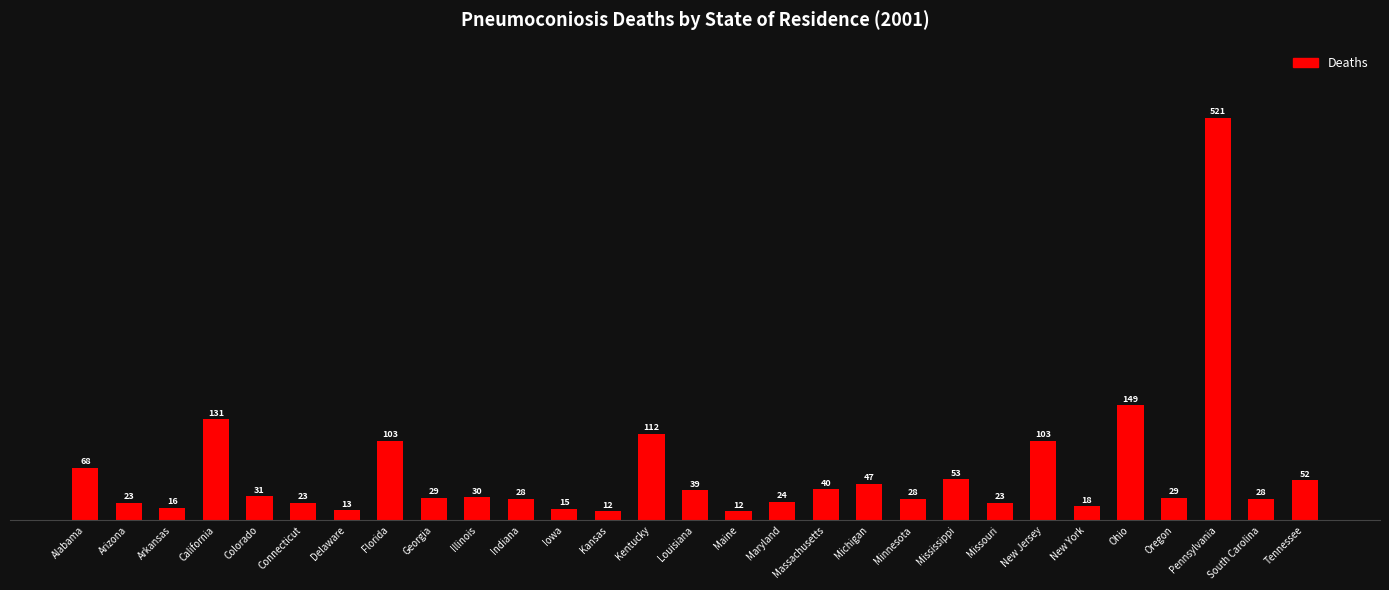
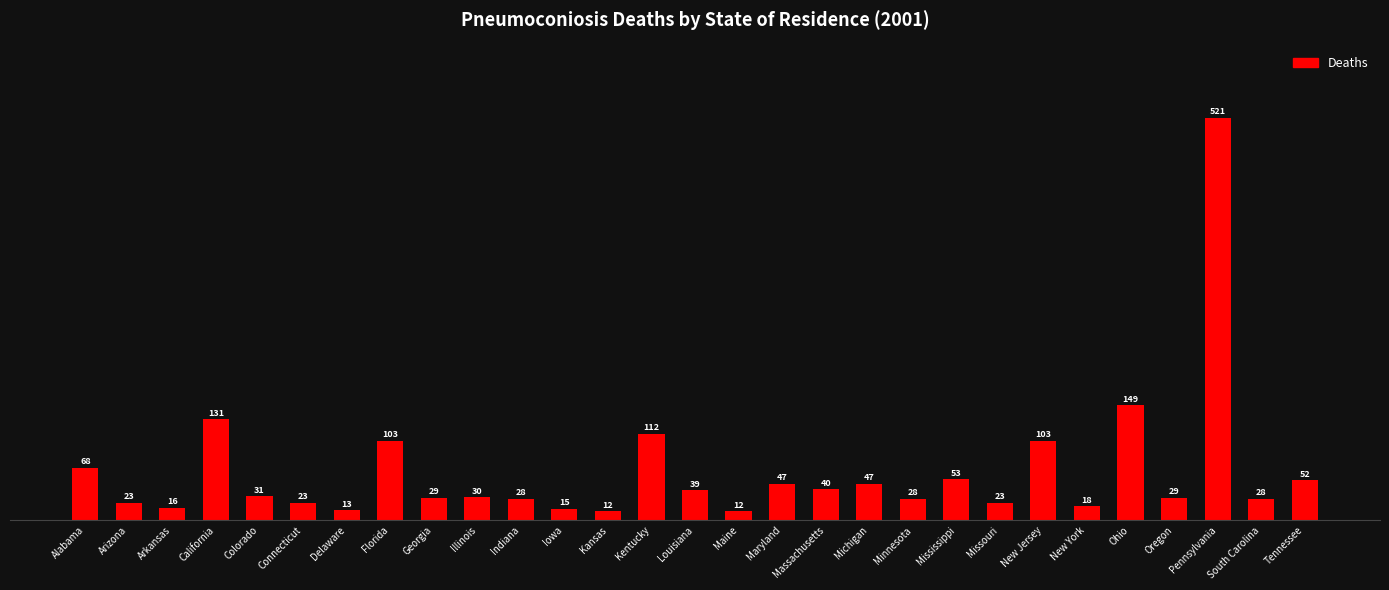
  {
    "Alabama": 68,
    "Arizona": 23,
    "Arkansas": 16,
    "California": 131,
    "Colorado": 31,
    "Connecticut": 23,
    "Delaware": 13,
    "Florida": 103,
    "Georgia": 29,
    "Illinois": 30,
    "Indiana": 28,
    "Iowa": 15,
    "Kansas": 12,
    "Kentucky": 112,
    "Louisiana": 39,
    "Maine": 12,
-   "Maryland": 24,
+   "Maryland": 47,
    "Massachusetts": 40,
    "Michigan": 47,
    "Minnesota": 28,
    "Mississippi": 53,
    "Missouri": 23,
    "New Jersey": 103,
    "New York": 18,
    "Ohio": 149,
    "Oregon": 29,
    "Pennsylvania": 521,
    "South Carolina": 28,
    "Tennessee": 52
  }
